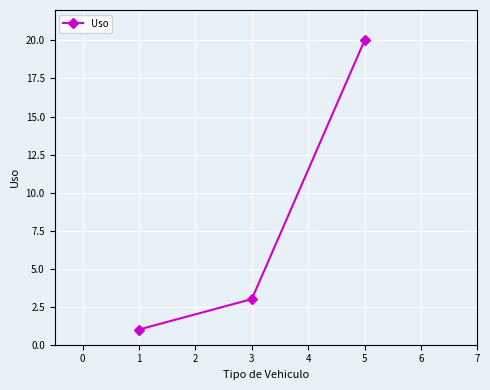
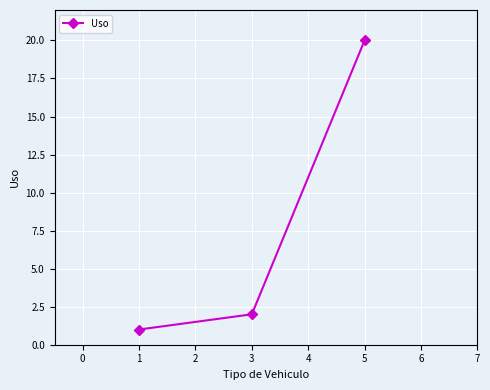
  {
    "1": 1,
-   "3": 3,
+   "3": 2,
    "5": 20
  }
